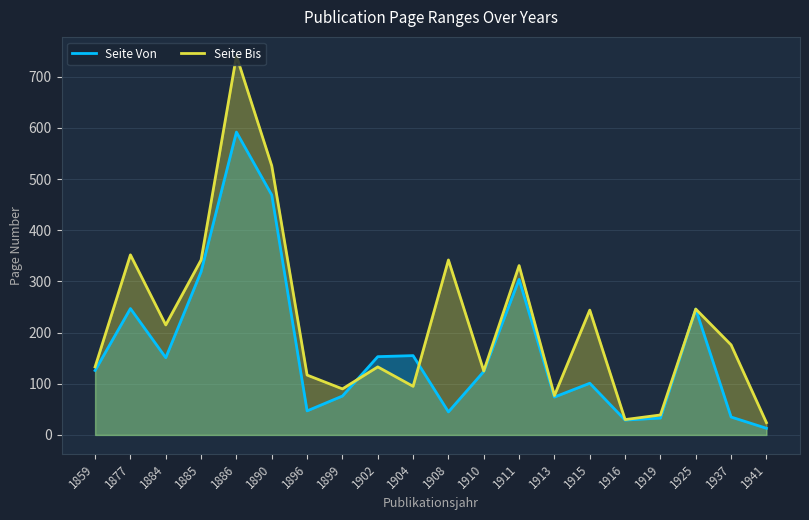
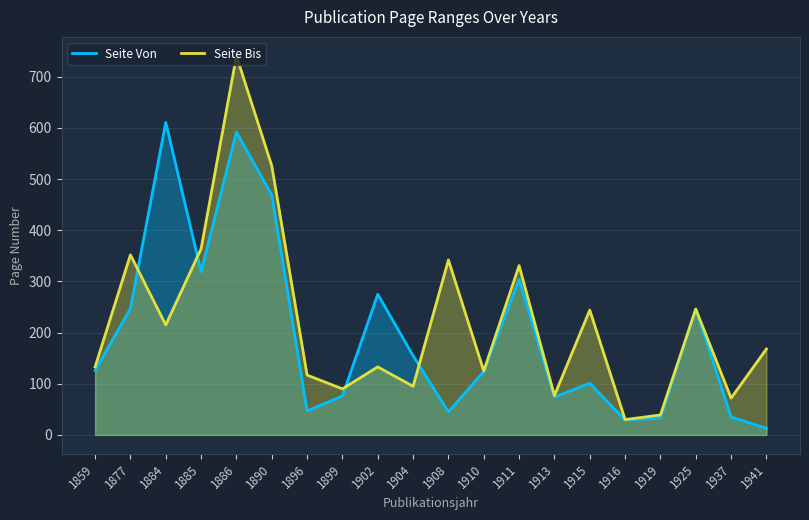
  {
    "Seite Von": {
      "1859": 130,
      "1877": 250,
-     "1884": 150,
+     "1884": 610,
      "1885": 320,
      "1886": 590,
      "1890": 470,
      "1896": 50,
      "1899": 80,
-     "1902": 150,
+     "1902": 280,
      "1904": 160,
      "1908": 50,
      "1911": 300,
      "1915": 100,
      "1919": 30,
      "1937": 40,
      "1941": 10
    },
    "Seite Bis": {
      "1859": 130,
      "1877": 350,
      "1884": 220,
-     "1885": 340,
+     "1885": 360,
      "1890": 530,
      "1896": 120,
      "1899": 90,
      "1902": 130,
      "1904": 100,
      "1908": 340,
      "1911": 330,
      "1915": 240,
      "1919": 40,
-     "1937": 180,
-     "1941": 20
+     "1937": 70,
+     "1941": 170
    }
  }
